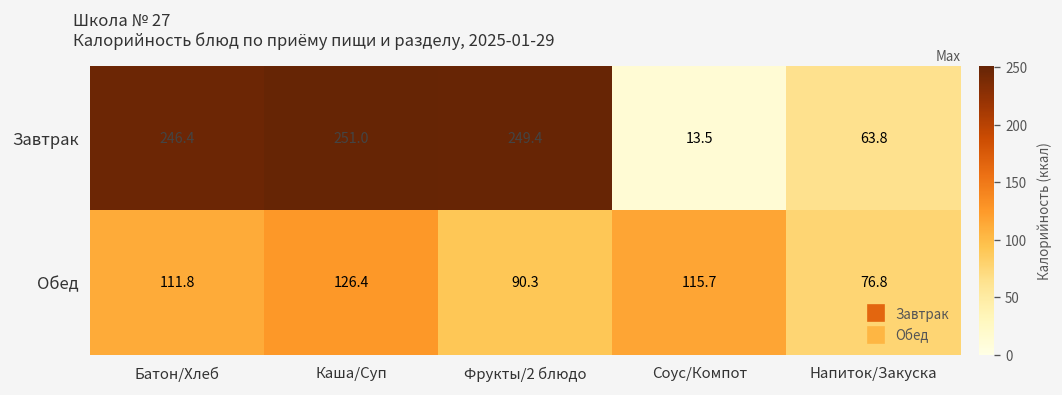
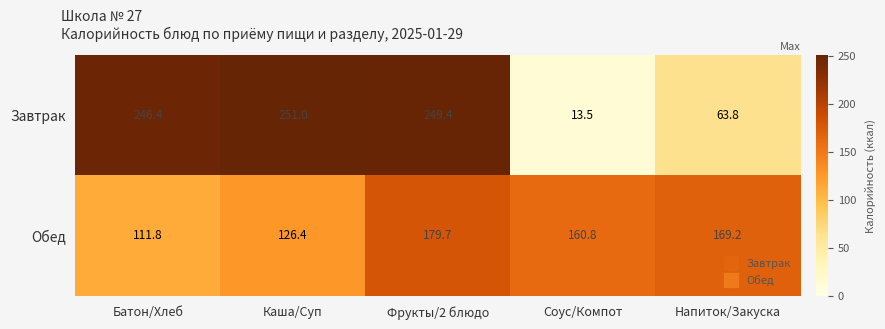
  {
    "Завтрак": {
      "Батон/Хлеб": 246.4,
      "Каша/Суп": 251.0,
      "Фрукты/2 блюдо": 249.4,
      "Соус/Компот": 13.5,
      "Напиток/Закуска": 63.8
    },
    "Обед": {
      "Батон/Хлеб": 111.8,
      "Каша/Суп": 126.4,
-     "Фрукты/2 блюдо": 90.3,
-     "Соус/Компот": 115.7,
-     "Напиток/Закуска": 76.8
+     "Фрукты/2 блюдо": 179.7,
+     "Соус/Компот": 160.8,
+     "Напиток/Закуска": 169.2
    }
  }
